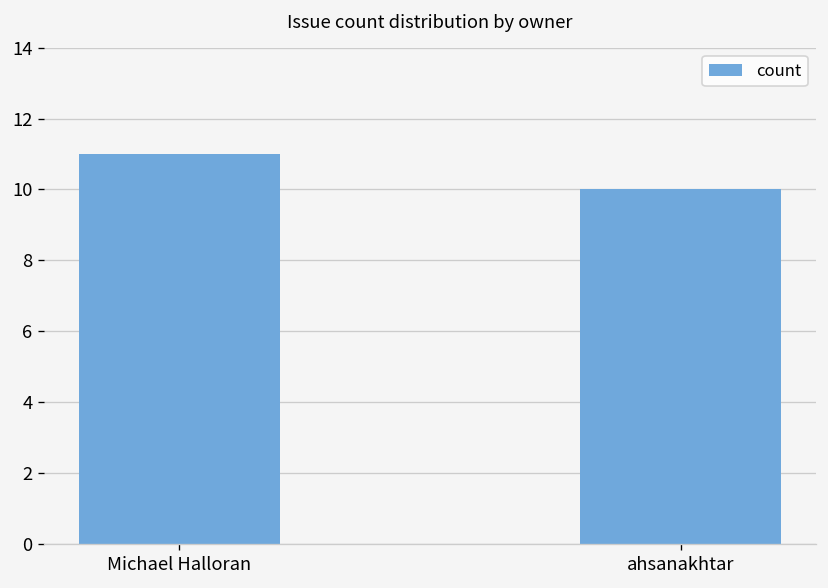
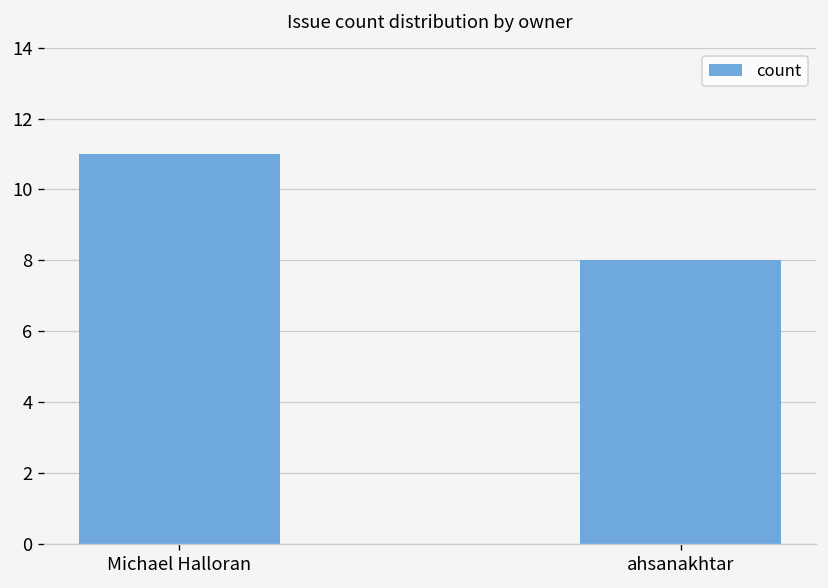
  {
    "Michael Halloran": 11,
-   "ahsanakhtar": 10
+   "ahsanakhtar": 8
  }
